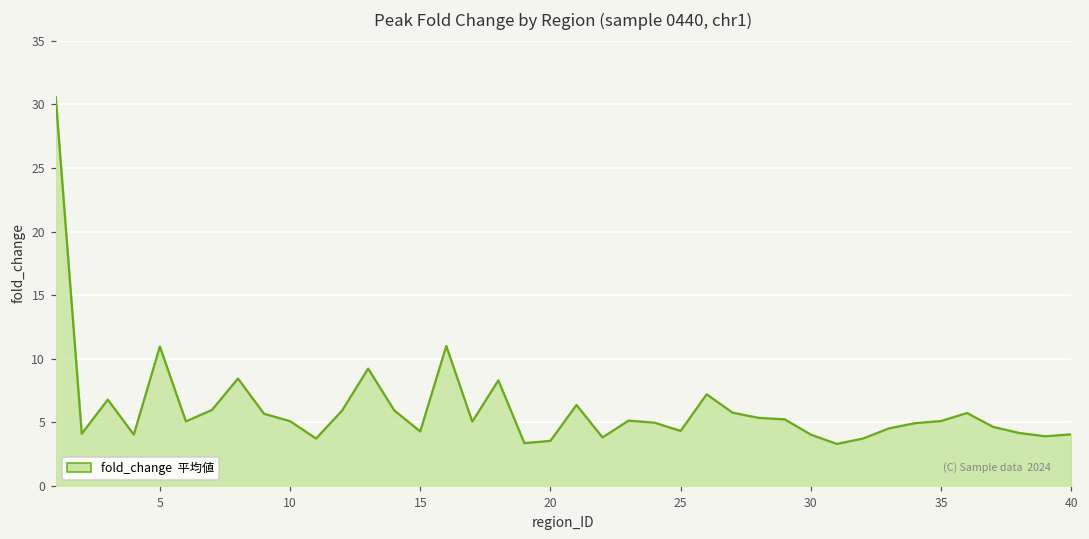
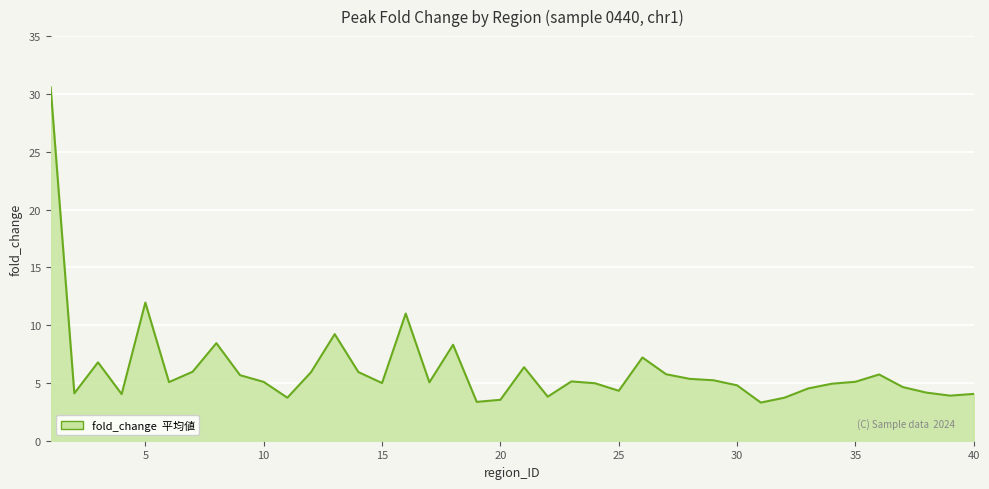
  {
-   "5": 11.0,
+   "5": 12.0,
    "10": 5.1,
-   "15": 4.3,
+   "15": 5.0,
    "20": 3.5,
    "25": 4.3,
-   "30": 4.0,
+   "30": 4.8,
    "35": 5.1,
    "40": 4.1
  }
